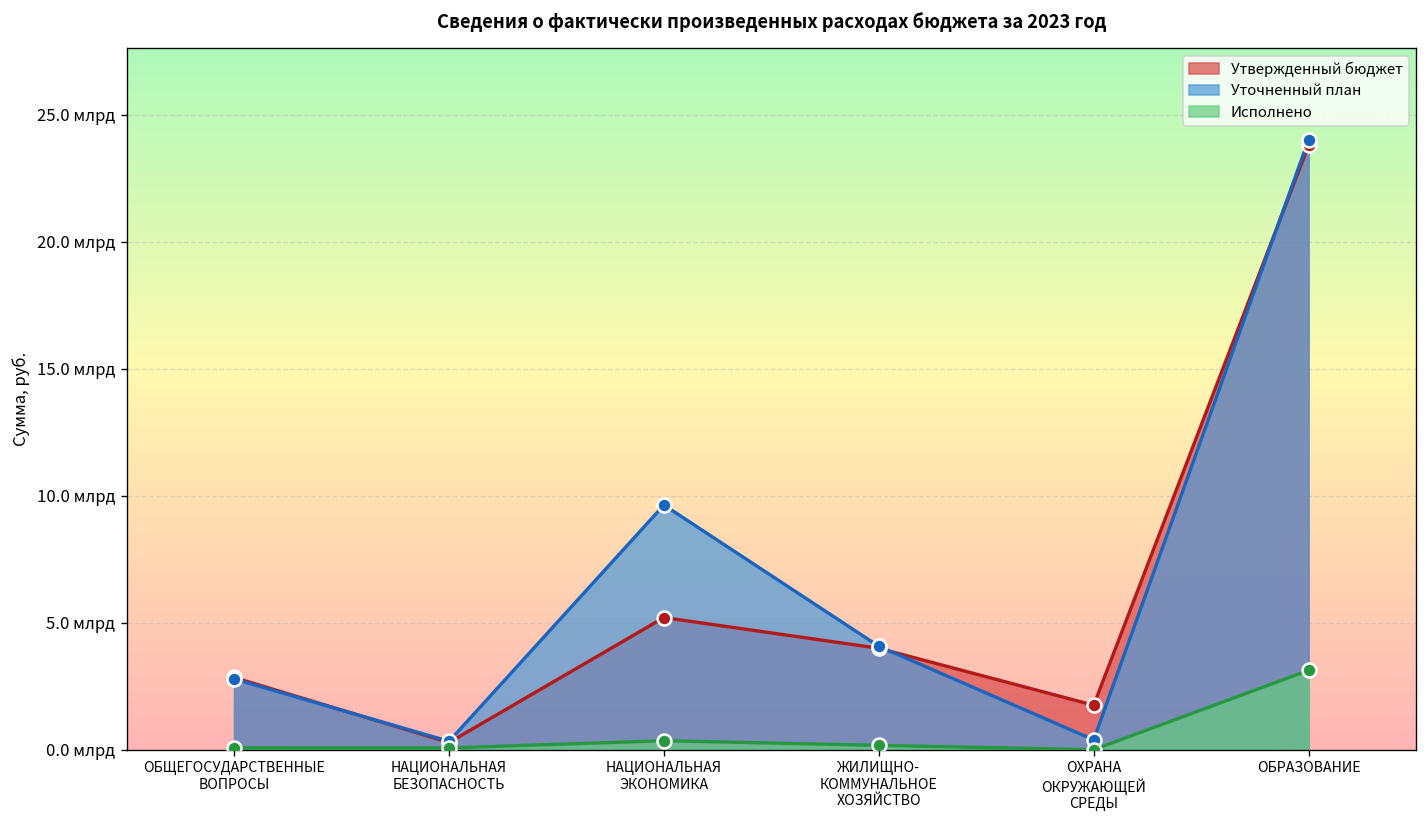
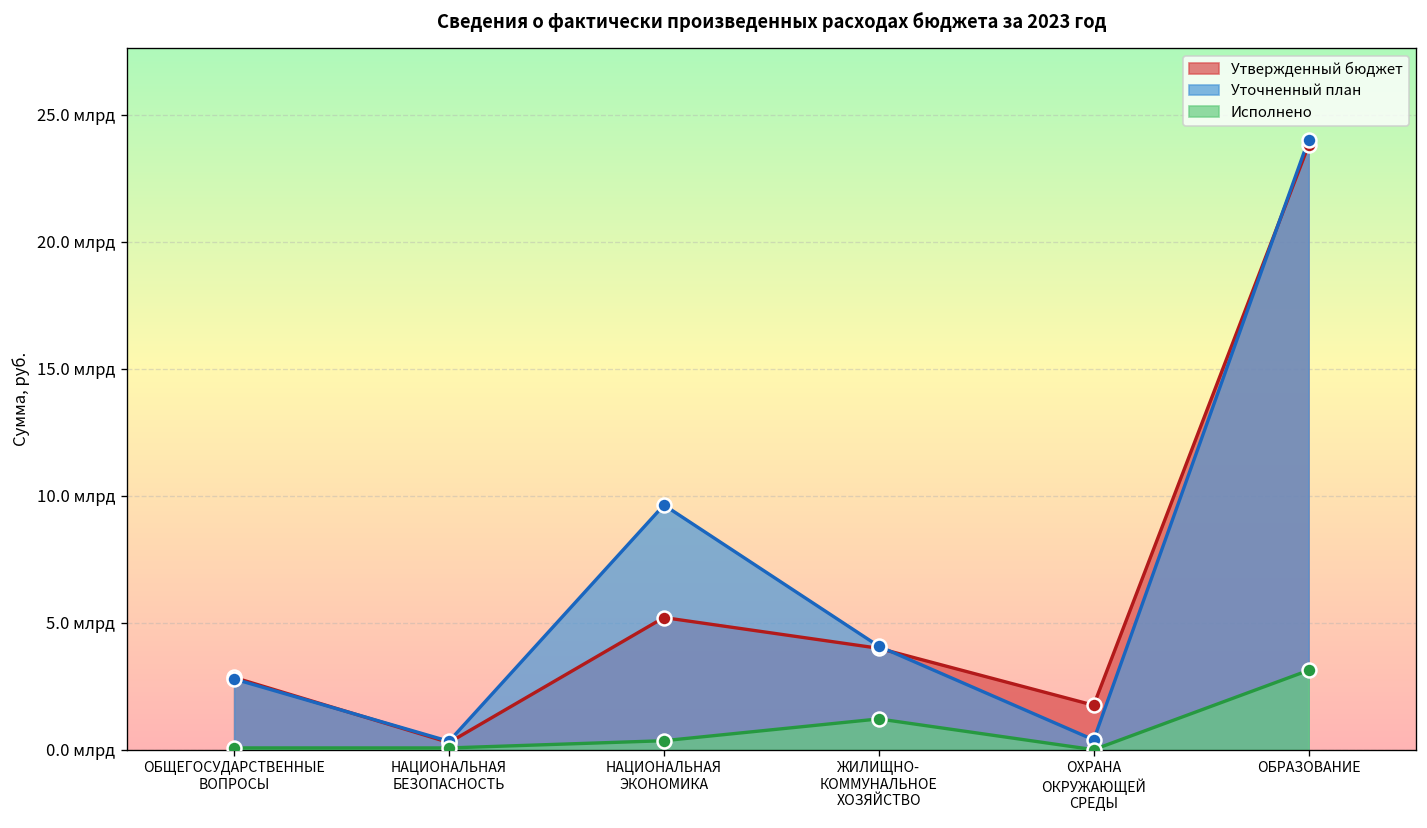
  {
    "Утвержденный бюджет": {
      "НАЦИОНАЛЬНАЯ ЭКОНОМИКА": "5.2 млрд",
      "ОХРАНА ОКРУЖАЮЩЕЙ СРЕДЫ": "1.8 млрд",
      "ОБРАЗОВАНИЕ": "23.8 млрд"
    },
    "Уточненный план": {
      "НАЦИОНАЛЬНАЯ ЭКОНОМИКА": "9.6 млрд",
      "ОХРАНА ОКРУЖАЮЩЕЙ СРЕДЫ": "0.4 млрд",
      "ОБРАЗОВАНИЕ": "24.0 млрд"
    },
    "Исполнено": {
      "ОБЩЕГОСУДАРСТВЕННЫЕ ВОПРОСЫ": "0.1 млрд",
      "НАЦИОНАЛЬНАЯ БЕЗОПАСНОСТЬ": "0.1 млрд",
      "НАЦИОНАЛЬНАЯ ЭКОНОМИКА": "0.4 млрд",
-     "ЖИЛИЩНО- КОММУНАЛЬНОЕ ХОЗЯЙСТВО": "0.2 млрд",
+     "ЖИЛИЩНО- КОММУНАЛЬНОЕ ХОЗЯЙСТВО": "1.2 млрд",
      "ОХРАНА ОКРУЖАЮЩЕЙ СРЕДЫ": "0.0 млрд",
      "ОБРАЗОВАНИЕ": "3.1 млрд"
    }
  }
